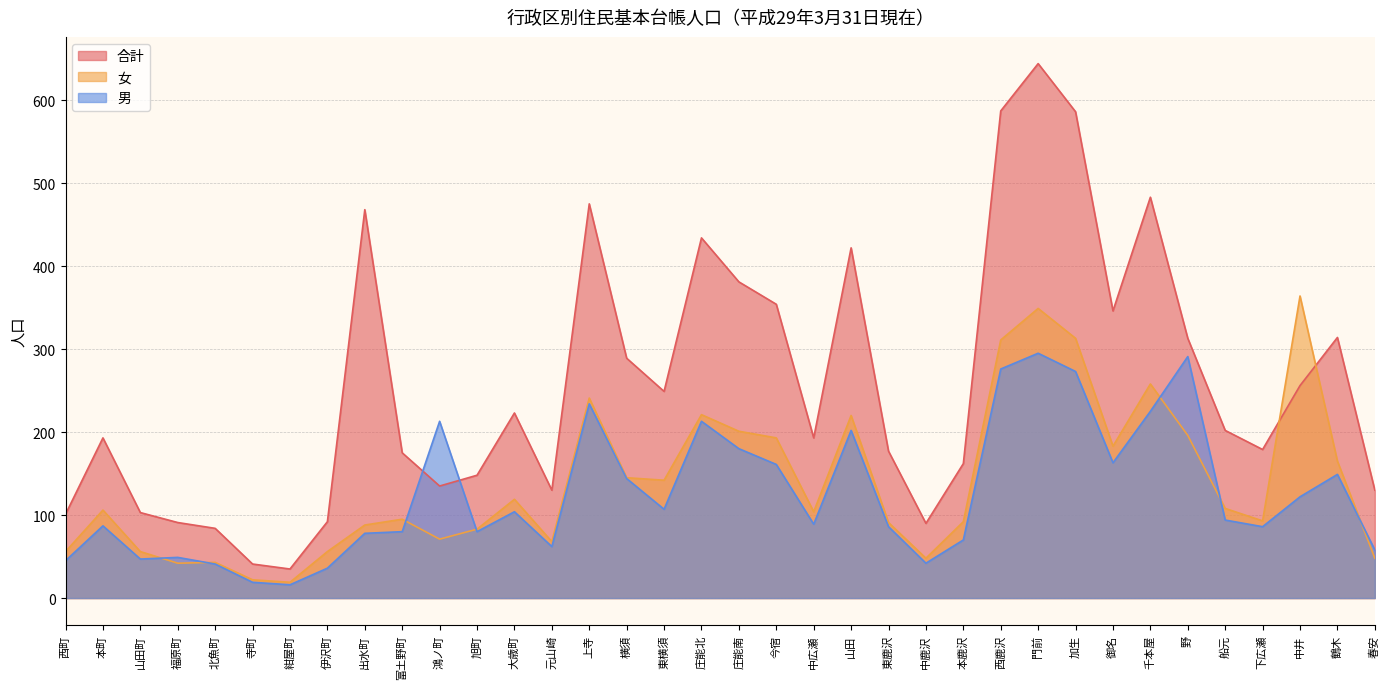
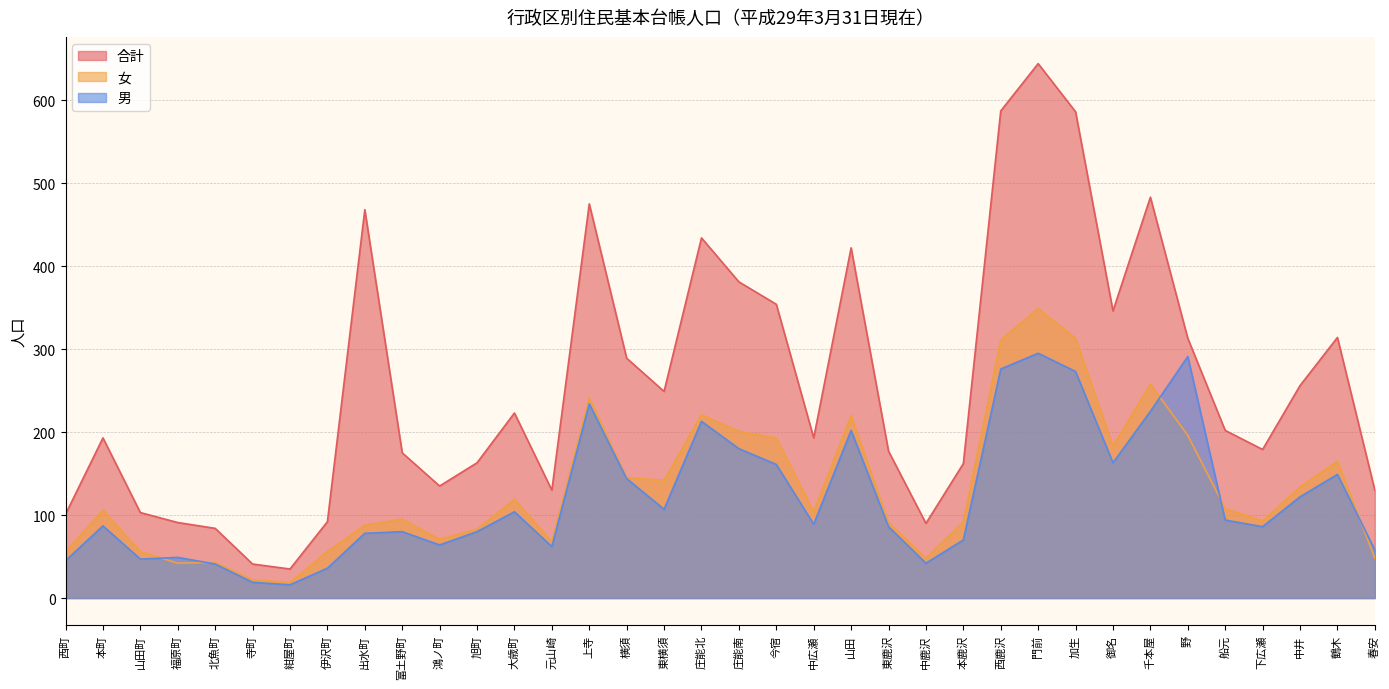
  {
    "合計": {
      "西町": 100,
      "本町": 190,
      "山田町": 100,
      "福原町": 90,
      "北魚町": 80,
      "寺町": 40,
      "紺屋町": 40,
      "伊沢町": 90,
      "出水町": 470,
      "富土野町": 180,
      "鴻ノ町": 140,
-     "旭町": 150,
+     "旭町": 160,
      "大歳町": 220,
      "元山崎": 130,
      "上寺": 480,
      "横須": 290,
      "東横須": 250,
      "庄能北": 430,
      "庄能南": 380,
      "今宿": 350,
      "中広瀬": 190,
      "山田": 420,
      "東鹿沢": 180,
      "中鹿沢": 90,
      "本鹿沢": 160,
      "西鹿沢": 590,
      "門前": 640,
      "加生": 590,
      "御名": 350,
      "千本屋": 480,
      "野": 310,
      "船元": 200,
      "下広瀬": 180,
      "中井": 260,
      "鶴木": 310,
      "春安": 130
    },
    "女": {
      "西町": 60,
      "本町": 110,
      "山田町": 60,
      "福原町": 40,
      "伊沢町": 60,
      "出水町": 90,
      "富土野町": 100,
      "鴻ノ町": 70,
      "大歳町": 120,
      "元山崎": 70,
      "上寺": 240,
      "東横須": 140,
      "庄能北": 220,
      "庄能南": 200,
      "今宿": 190,
      "中広瀬": 100,
      "山田": 220,
      "東鹿沢": 90,
      "中鹿沢": 50,
      "本鹿沢": 90,
      "西鹿沢": 310,
      "門前": 350,
      "加生": 310,
      "御名": 180,
      "千本屋": 260,
      "野": 200,
      "船元": 110,
      "下広瀬": 90,
-     "中井": 360,
+     "中井": 130,
      "鶴木": 170,
      "春安": 50
    },
    "男": {
      "西町": 50,
      "本町": 90,
      "山田町": 50,
      "福原町": 50,
      "伊沢町": 40,
      "出水町": 80,
      "富土野町": 80,
-     "鴻ノ町": 210,
+     "鴻ノ町": 60,
      "大歳町": 100,
      "元山崎": 60,
      "上寺": 230,
      "東横須": 110,
      "庄能北": 210,
      "庄能南": 180,
      "今宿": 160,
      "中広瀬": 90,
      "山田": 200,
      "東鹿沢": 90,
      "中鹿沢": 40,
      "本鹿沢": 70,
      "西鹿沢": 280,
      "門前": 300,
      "加生": 270,
      "御名": 160,
      "千本屋": 230,
      "野": 290,
      "船元": 90,
      "下広瀬": 90,
      "中井": 120,
      "鶴木": 150,
      "春安": 60
    }
  }
